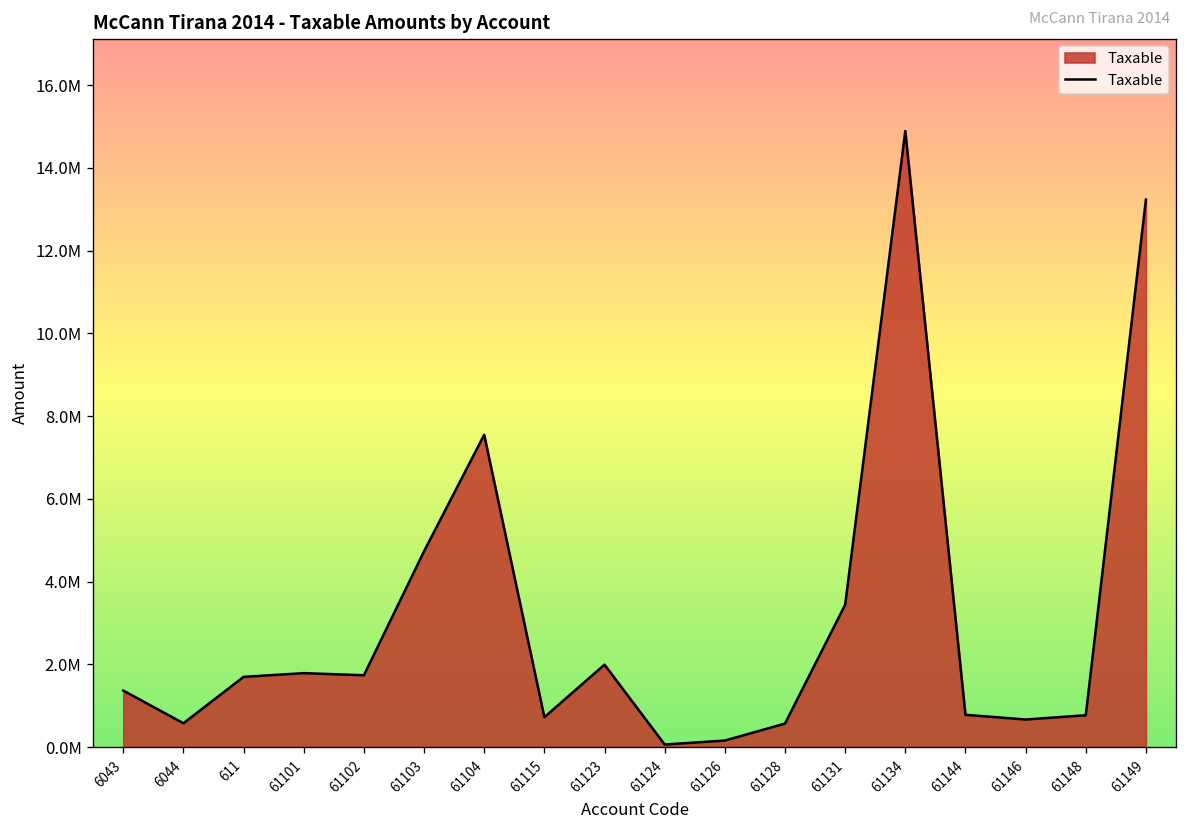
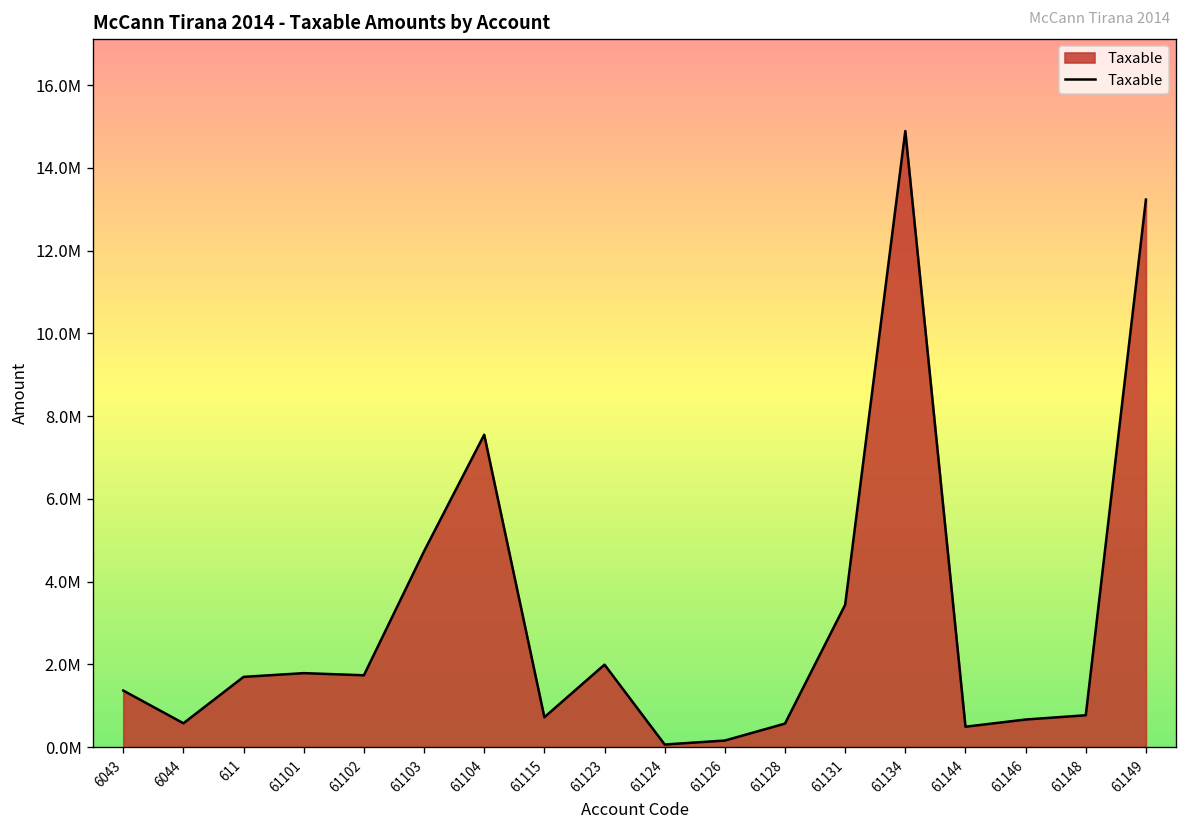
  {
    "6043": 1400000,
    "6044": 600000,
    "611": 1700000,
    "61101": 1800000,
    "61102": 1700000,
    "61103": 4700000,
    "61104": 7500000,
    "61115": 700000,
    "61123": 2000000,
    "61124": 100000,
    "61126": 200000,
    "61128": 600000,
    "61131": 3400000,
    "61134": 14900000,
-   "61144": 800000,
+   "61144": 500000,
    "61146": 700000,
    "61148": 800000,
    "61149": 13200000
  }
